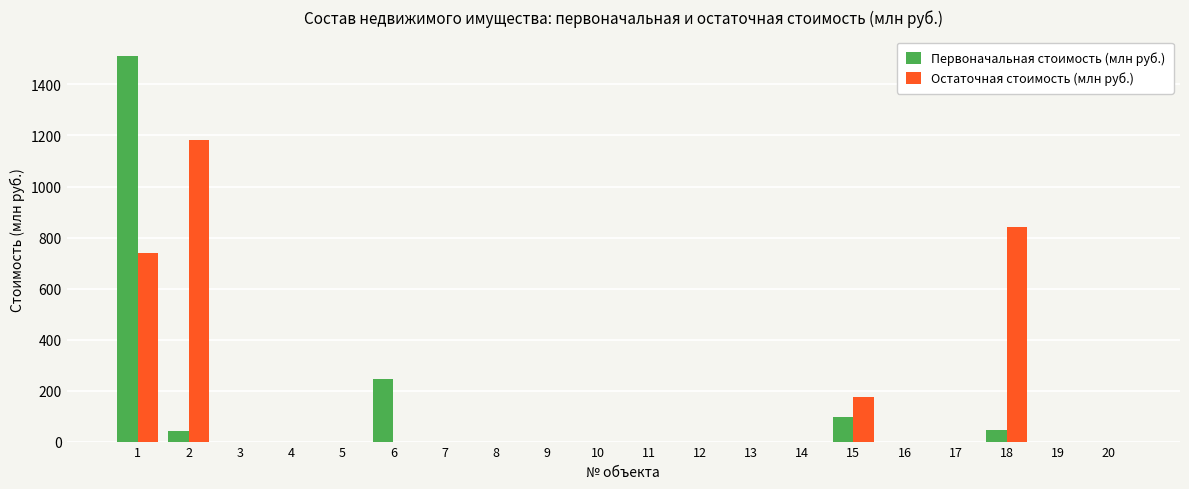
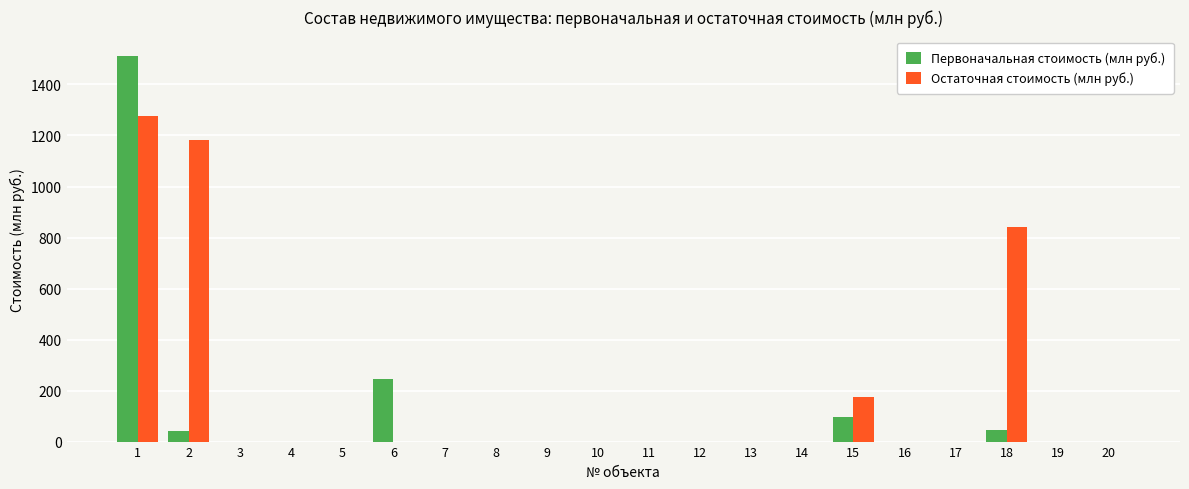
  {
    "Первоначальная стоимость (млн руб.)": {
      "1": 1510,
      "2": 40,
      "6": 240,
      "15": 100,
      "18": 50
    },
    "Остаточная стоимость (млн руб.)": {
-     "1": 740,
+     "1": 1280,
      "2": 1180,
      "3": 0,
      "4": 0,
      "5": 0,
      "7": 0,
      "8": 0,
      "9": 0,
      "10": 0,
      "11": 0,
      "12": 0,
      "13": 0,
      "14": 0,
      "15": 170,
      "16": 0,
      "17": 0,
      "18": 840,
      "19": 0,
      "20": 0
    }
  }
